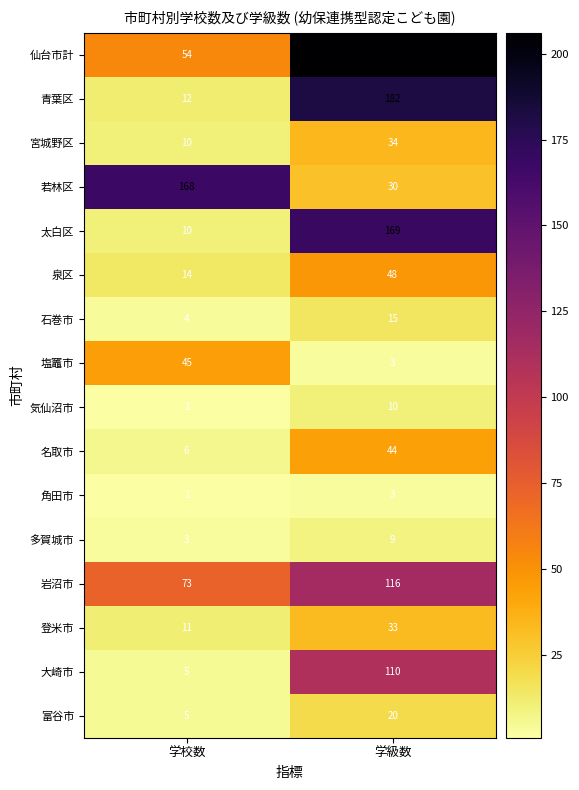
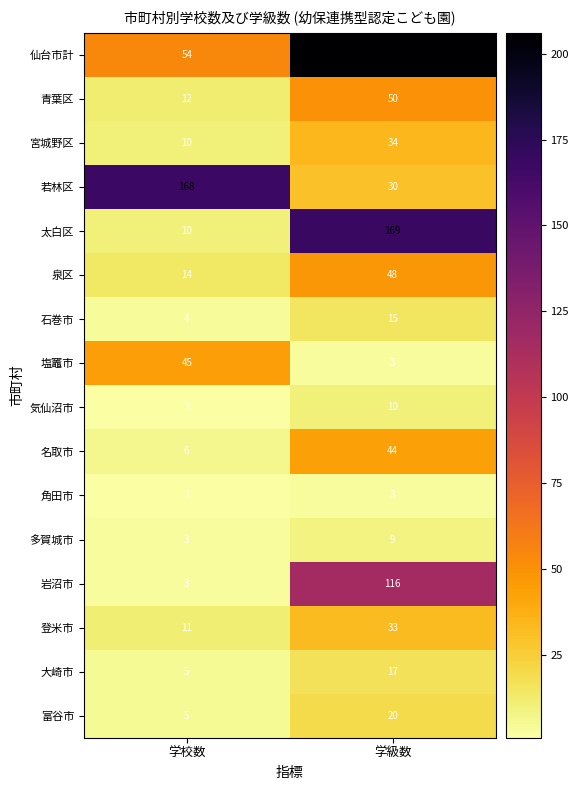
  {
    "仙台市計": {
      "学校数": 54
    },
    "青葉区": {
      "学校数": 12,
-     "学級数": 182
+     "学級数": 50
    },
    "宮城野区": {
      "学校数": 10,
      "学級数": 34
    },
    "若林区": {
      "学校数": 168,
      "学級数": 30
    },
    "太白区": {
      "学校数": 10,
      "学級数": 169
    },
    "泉区": {
      "学校数": 14,
      "学級数": 48
    },
    "石巻市": {
      "学校数": 4,
      "学級数": 15
    },
    "塩竈市": {
      "学校数": 45,
      "学級数": 3
    },
    "気仙沼市": {
      "学校数": 1,
      "学級数": 10
    },
    "名取市": {
      "学校数": 6,
      "学級数": 44
    },
    "角田市": {
      "学校数": 1,
      "学級数": 3
    },
    "多賀城市": {
      "学校数": 3,
      "学級数": 9
    },
    "岩沼市": {
-     "学校数": 73,
+     "学校数": 3,
      "学級数": 116
    },
    "登米市": {
      "学校数": 11,
      "学級数": 33
    },
    "大崎市": {
      "学校数": 5,
-     "学級数": 110
+     "学級数": 17
    },
    "富谷市": {
      "学校数": 5,
      "学級数": 20
    }
  }
